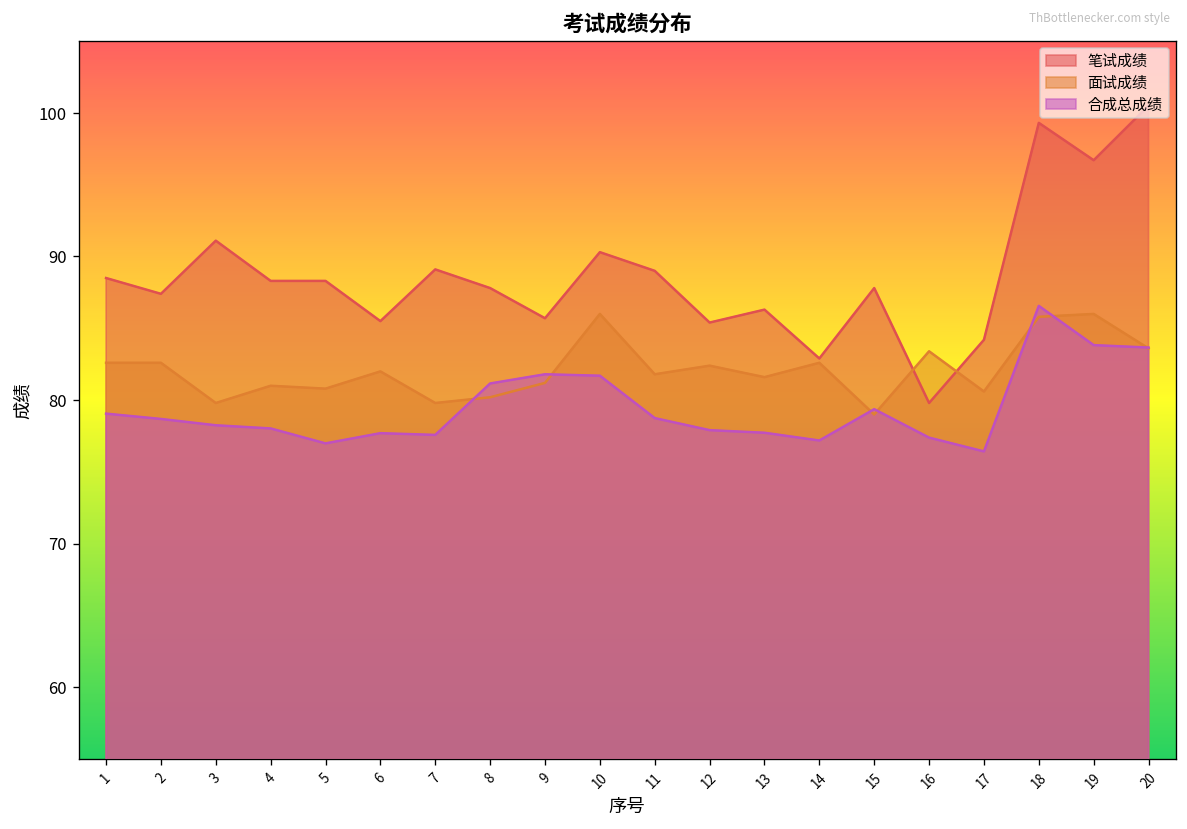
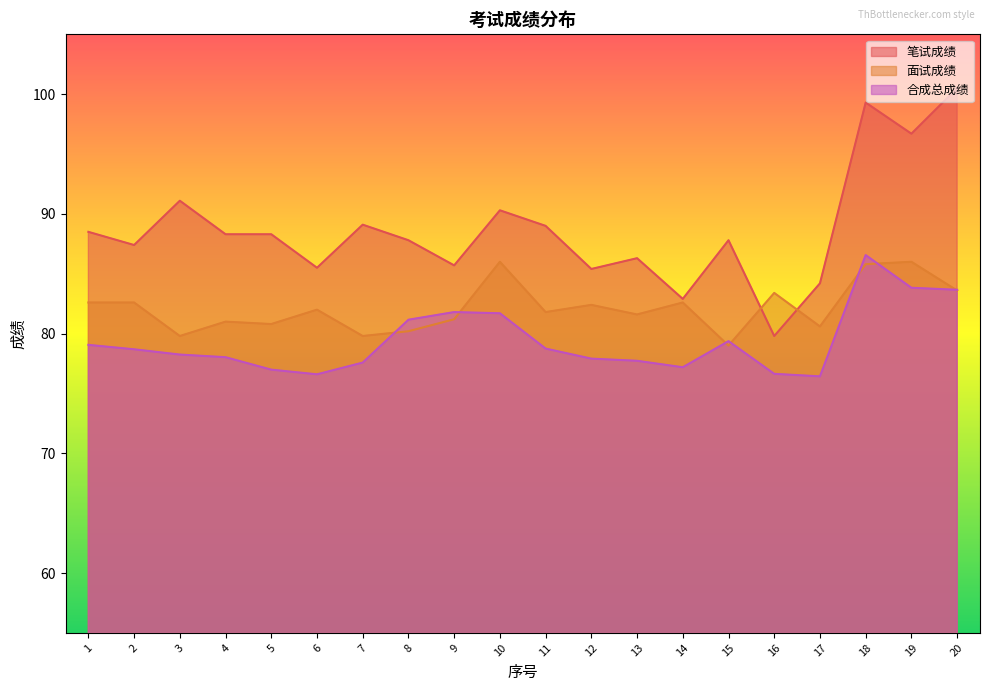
  {
    "合成总成绩": {
      "1": 79.1,
      "2": 78.7,
      "3": 78.3,
      "4": 78.0,
      "5": 77.0,
-     "6": 77.7,
+     "6": 76.6,
      "7": 77.6,
      "8": 81.2,
      "9": 81.8,
      "10": 81.7,
      "11": 78.8,
      "12": 77.9,
      "13": 77.7,
      "14": 77.2,
      "15": 79.4,
-     "16": 77.4,
+     "16": 76.6,
      "17": 76.4,
      "18": 86.6,
      "19": 83.8
    }
  }
